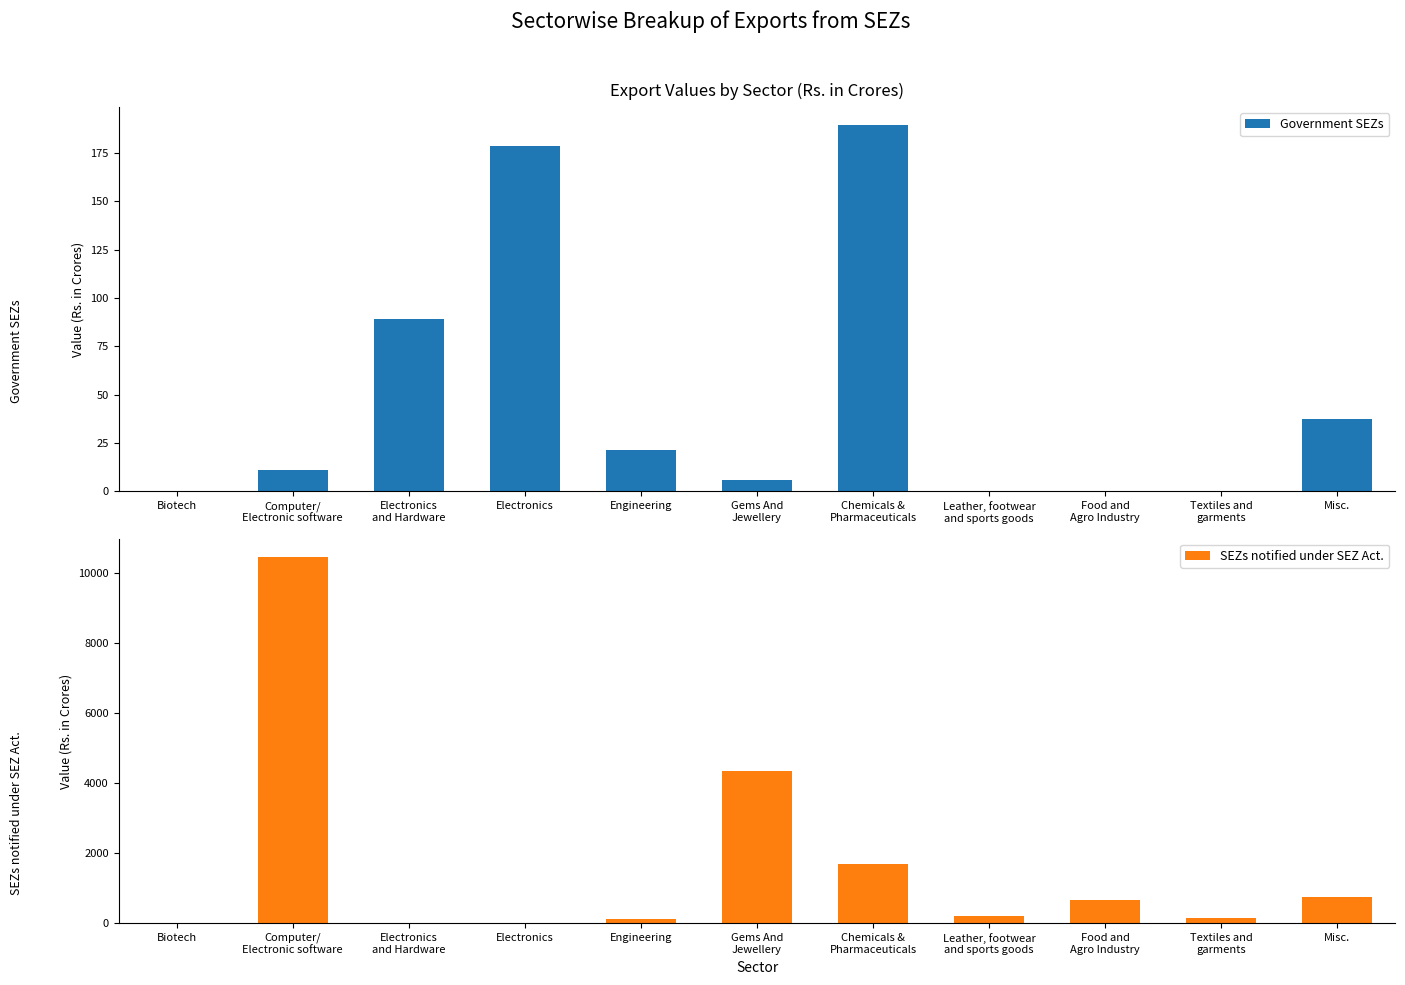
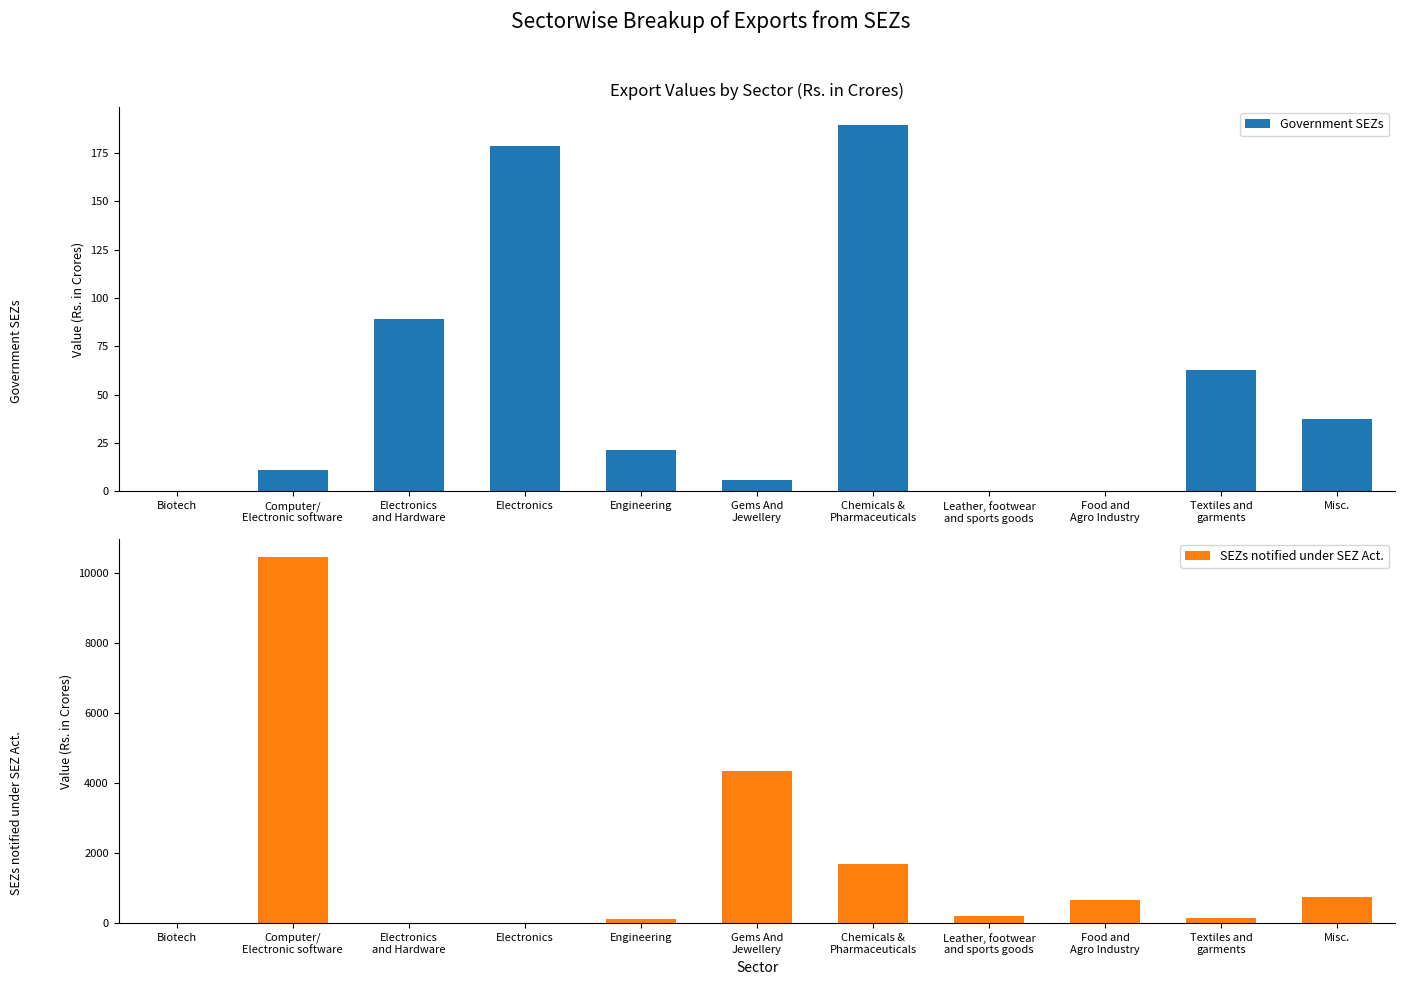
  {
    "Export Values by Sector (Rs. in Crores)": {
      "Biotech": 0,
      "Computer/ Electronic software": 11,
      "Electronics and Hardware": 89,
      "Electronics": 178,
      "Engineering": 22,
      "Gems And Jewellery": 6,
      "Chemicals & Pharmaceuticals": 189,
      "Leather, footwear and sports goods": 0,
      "Food and Agro Industry": 0,
-     "Textiles and garments": 0,
+     "Textiles and garments": 63,
      "Misc.": 38
    }
  }
